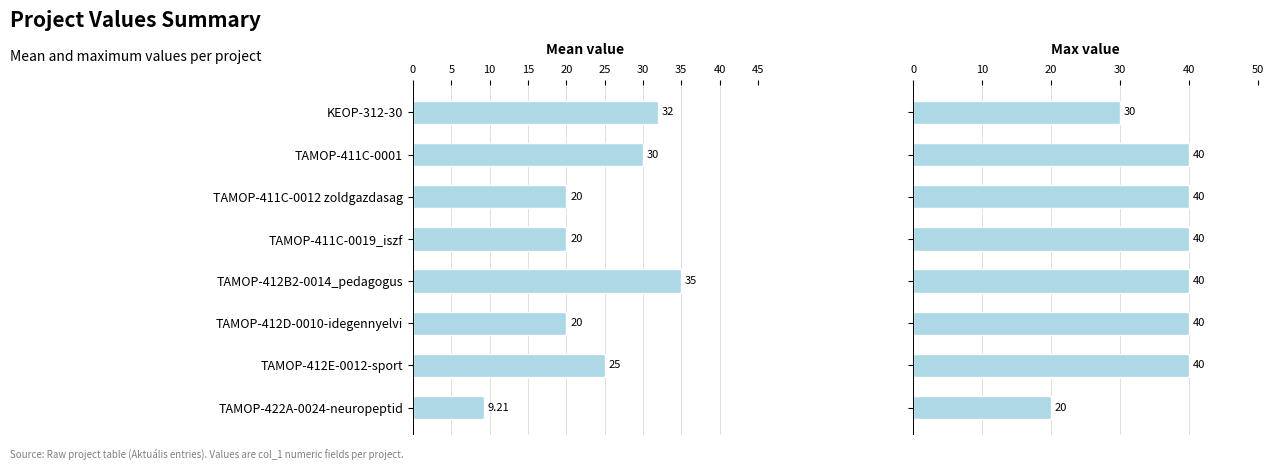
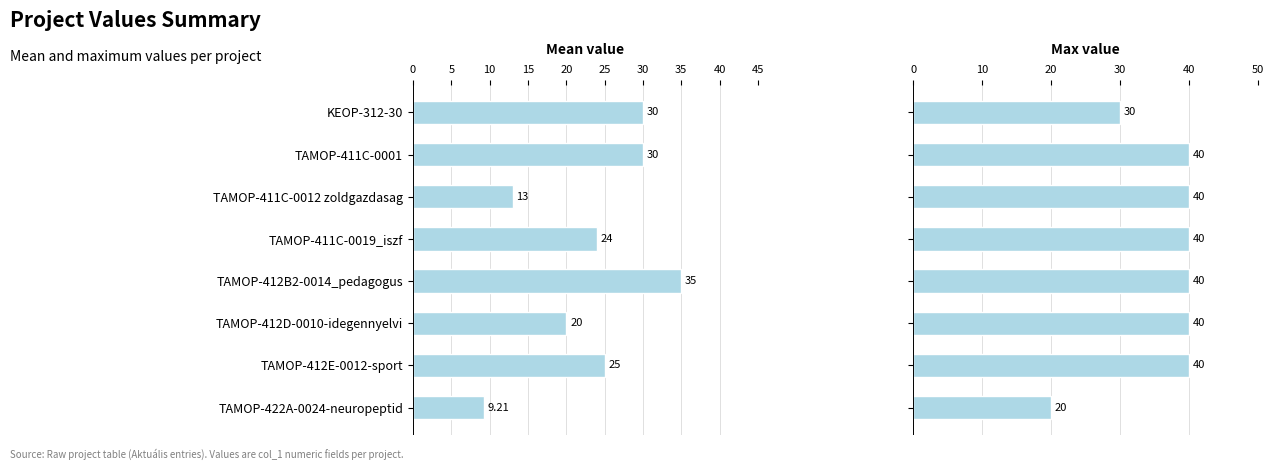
  {
    "Mean value": {
-     "KEOP-312-30": 32,
+     "KEOP-312-30": 30,
      "TAMOP-411C-0001": 30,
-     "TAMOP-411C-0012 zoldgazdasag": 20,
-     "TAMOP-411C-0019_iszf": 20,
+     "TAMOP-411C-0012 zoldgazdasag": 13,
+     "TAMOP-411C-0019_iszf": 24,
      "TAMOP-412B2-0014_pedagogus": 35,
      "TAMOP-412D-0010-idegennyelvi": 20,
      "TAMOP-412E-0012-sport": 25,
      "TAMOP-422A-0024-neuropeptid": 9.21
    }
  }
